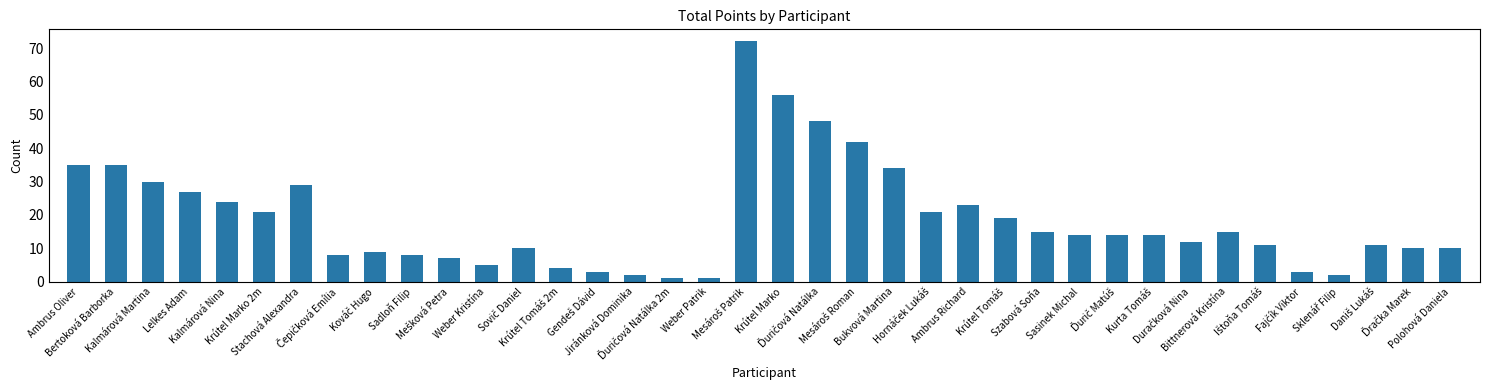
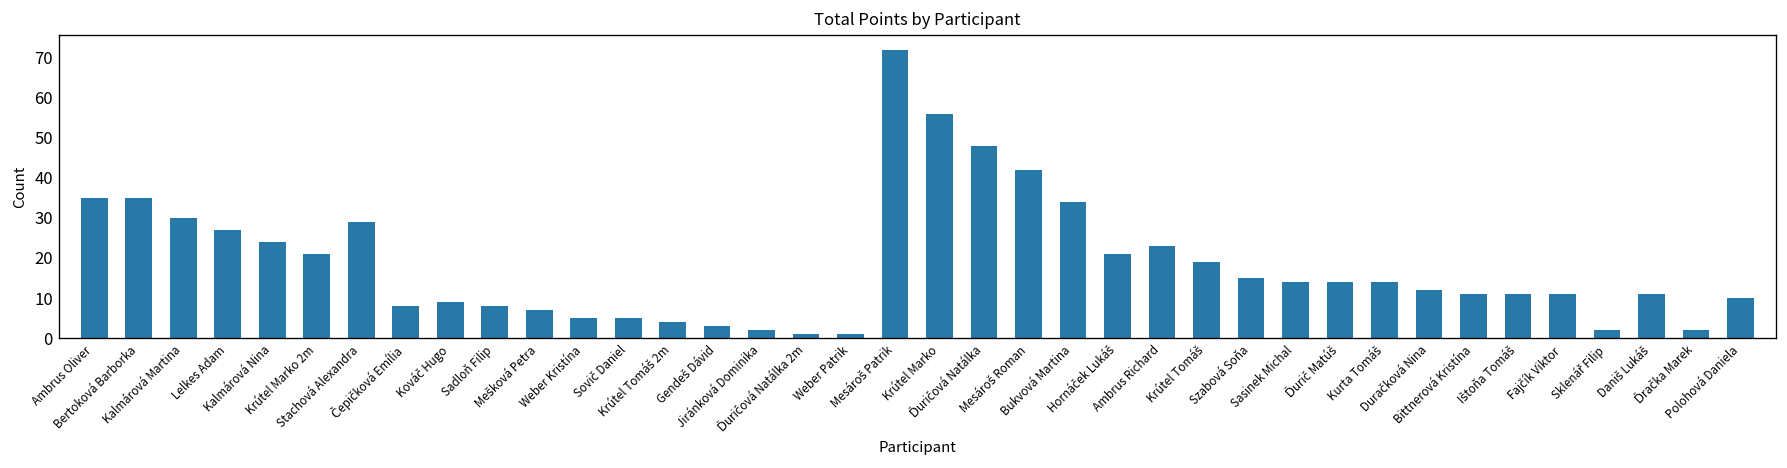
  {
    "Ambrus Oliver": 35,
    "Bertoková Barborka": 35,
    "Kalmárová Martina": 30,
    "Lelkes Adam": 27,
    "Kalmárová Nina": 24,
    "Krútel Marko 2m": 21,
    "Stachová Alexandra": 29,
    "Čepičková Emília": 8,
    "Kováč Hugo": 9,
    "Sadloň Filip": 8,
    "Mešková Petra": 7,
    "Weber Kristína": 5,
-   "Sovič Daniel": 10,
+   "Sovič Daniel": 5,
    "Krútel Tomáš 2m": 4,
    "Gendeš Dávid": 3,
    "Jiránková Dominika": 2,
    "Ďuričová Natálka 2m": 1,
    "Weber Patrik": 1,
    "Mesároš Patrik": 72,
    "Krútel Marko": 56,
    "Ďuričová Natálka": 48,
    "Mesároš Roman": 42,
    "Bukvová Martina": 34,
    "Hornáček Lukáš": 21,
    "Ambrus Richard": 23,
    "Krútel Tomáš": 19,
    "Szabová Soňa": 15,
    "Sasinek Michal": 14,
    "Ďurič Matúš": 14,
    "Kurta Tomáš": 14,
    "Duračková Nina": 12,
-   "Bittnerová Kristína": 15,
+   "Bittnerová Kristína": 11,
    "Ištoňa Tomáš": 11,
-   "Fajčík Viktor": 3,
+   "Fajčík Viktor": 11,
    "Sklenář Filip": 2,
    "Daniš Lukáš": 11,
-   "Ďračka Marek": 10,
+   "Ďračka Marek": 2,
    "Polohová Daniela": 10
  }
